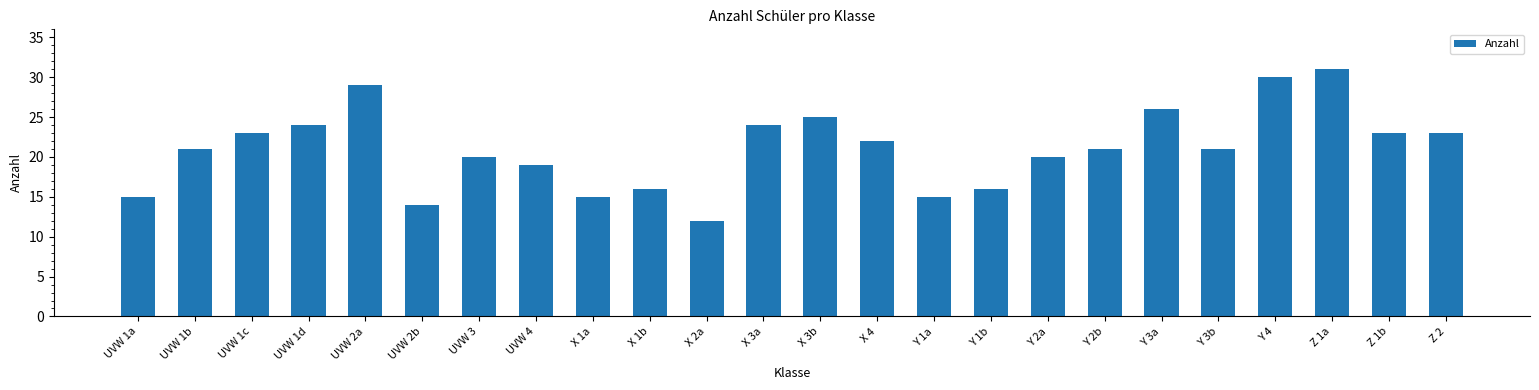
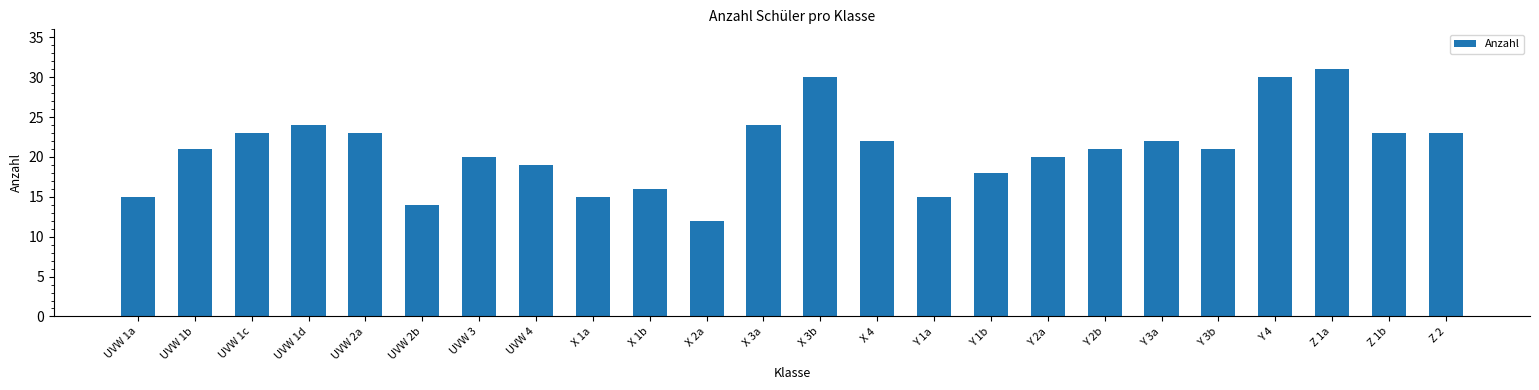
  {
    "UVW 1a": 15,
    "UVW 1b": 21,
    "UVW 1c": 23,
    "UVW 1d": 24,
-   "UVW 2a": 29,
+   "UVW 2a": 23,
    "UVW 2b": 14,
    "UVW 3": 20,
    "UVW 4": 19,
    "X 1a": 15,
    "X 1b": 16,
    "X 2a": 12,
    "X 3a": 24,
-   "X 3b": 25,
+   "X 3b": 30,
    "X 4": 22,
    "Y 1a": 15,
-   "Y 1b": 16,
+   "Y 1b": 18,
    "Y 2a": 20,
    "Y 2b": 21,
-   "Y 3a": 26,
+   "Y 3a": 22,
    "Y 3b": 21,
    "Y 4": 30,
    "Z 1a": 31,
    "Z 1b": 23,
    "Z 2": 23
  }
